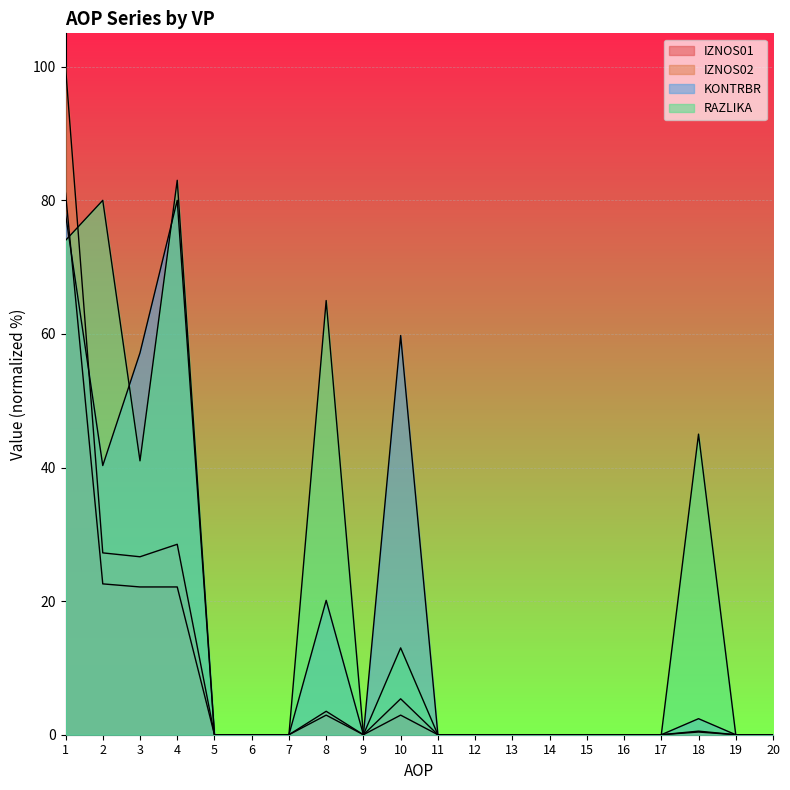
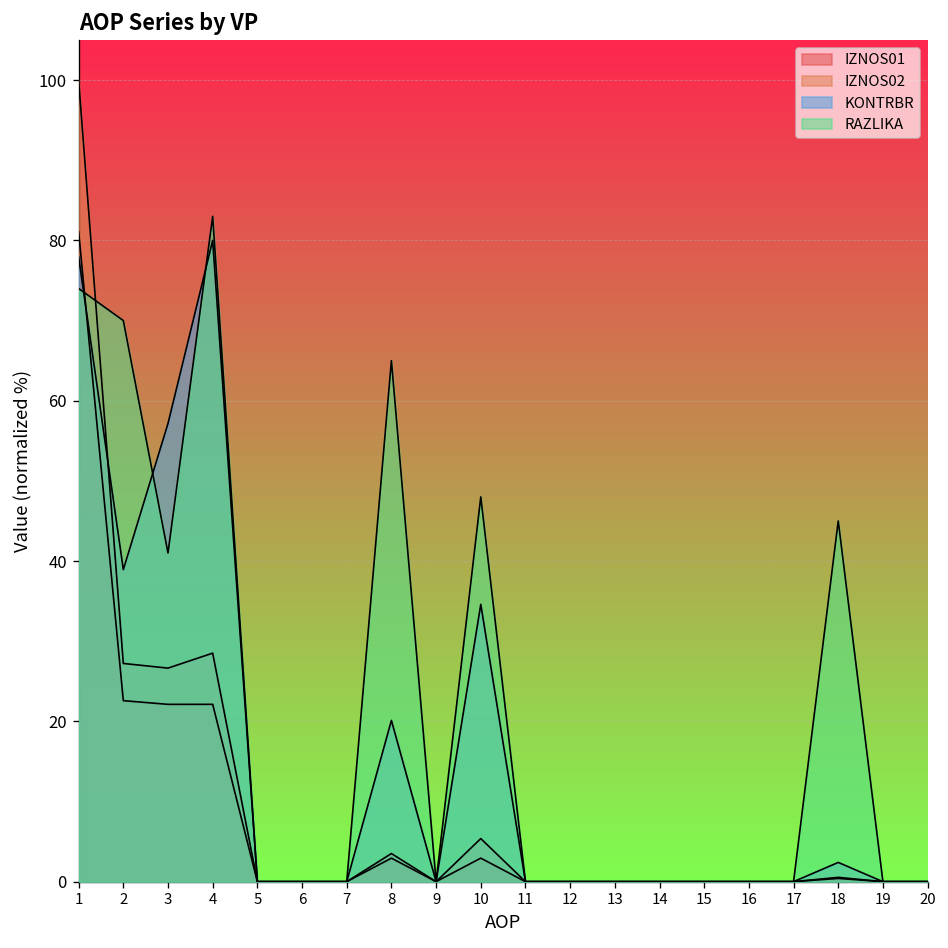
  {
    "KONTRBR": {
      "1": 78,
-     "2": 40,
+     "2": 39,
      "3": 57,
      "4": 80,
      "8": 20,
-     "10": 60,
+     "10": 35,
      "18": 2
    },
    "RAZLIKA": {
      "1": 74,
-     "2": 80,
+     "2": 70,
      "3": 41,
      "4": 83,
      "8": 65,
-     "10": 13,
+     "10": 48,
      "18": 45
    }
  }
